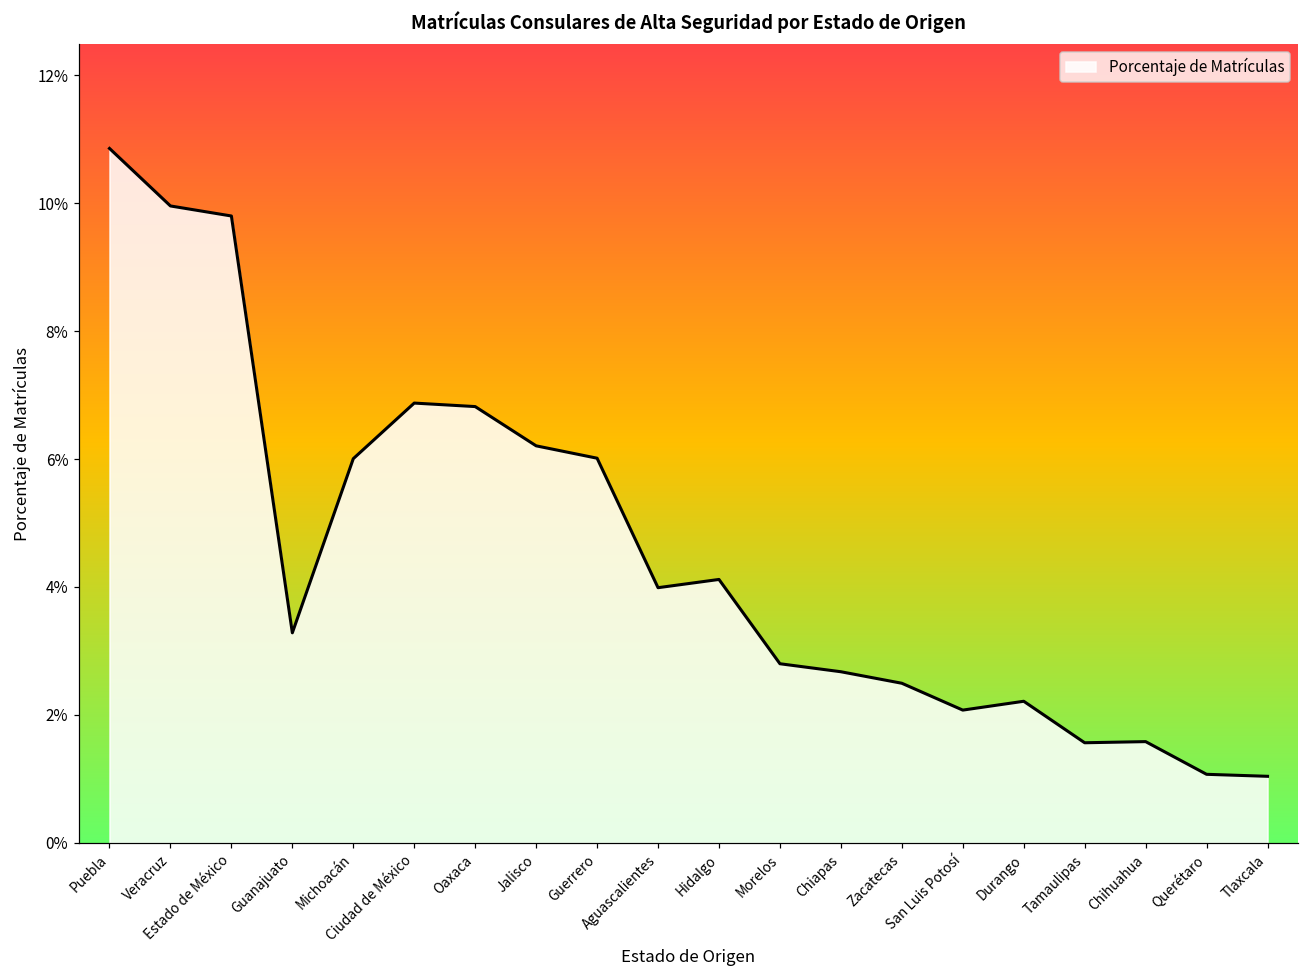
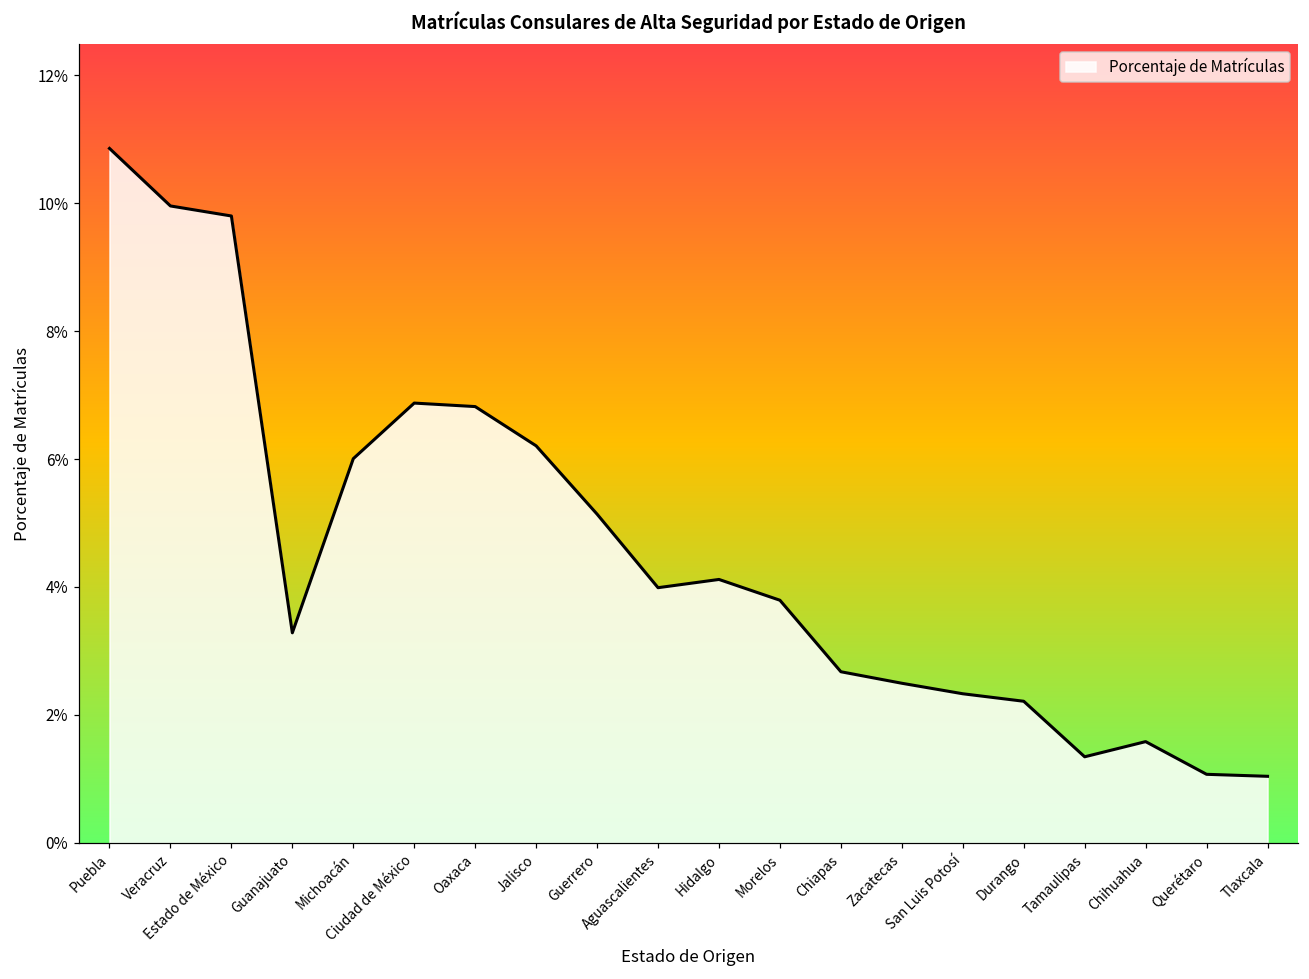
  {
    "Puebla": "10.9%",
    "Veracruz": "10.0%",
    "Estado de México": "9.8%",
    "Guanajuato": "3.3%",
    "Michoacán": "6.0%",
    "Ciudad de México": "6.9%",
    "Oaxaca": "6.8%",
    "Jalisco": "6.2%",
-   "Guerrero": "6.0%",
+   "Guerrero": "5.1%",
    "Aguascalientes": "4.0%",
    "Hidalgo": "4.1%",
-   "Morelos": "2.8%",
+   "Morelos": "3.8%",
    "Chiapas": "2.7%",
    "Zacatecas": "2.5%",
-   "San Luis Potosí": "2.1%",
+   "San Luis Potosí": "2.3%",
    "Durango": "2.2%",
-   "Tamaulipas": "1.6%",
+   "Tamaulipas": "1.3%",
    "Chihuahua": "1.6%",
    "Querétaro": "1.1%",
    "Tlaxcala": "1.0%"
  }
